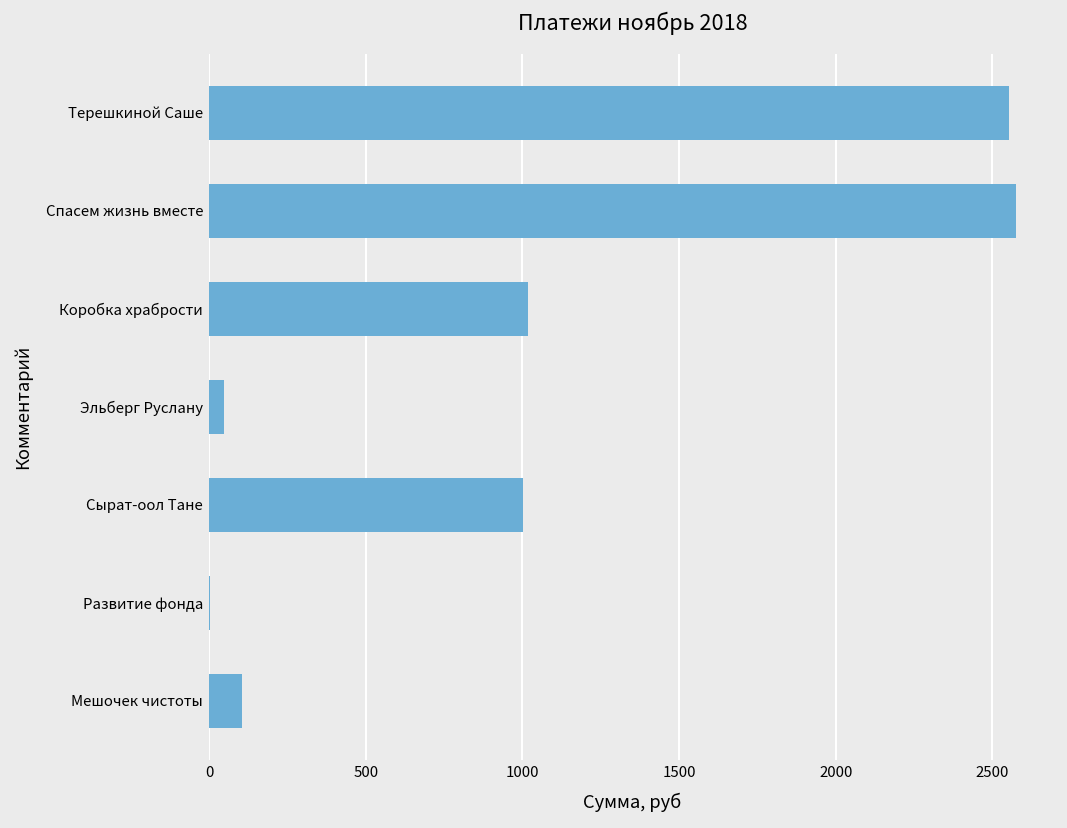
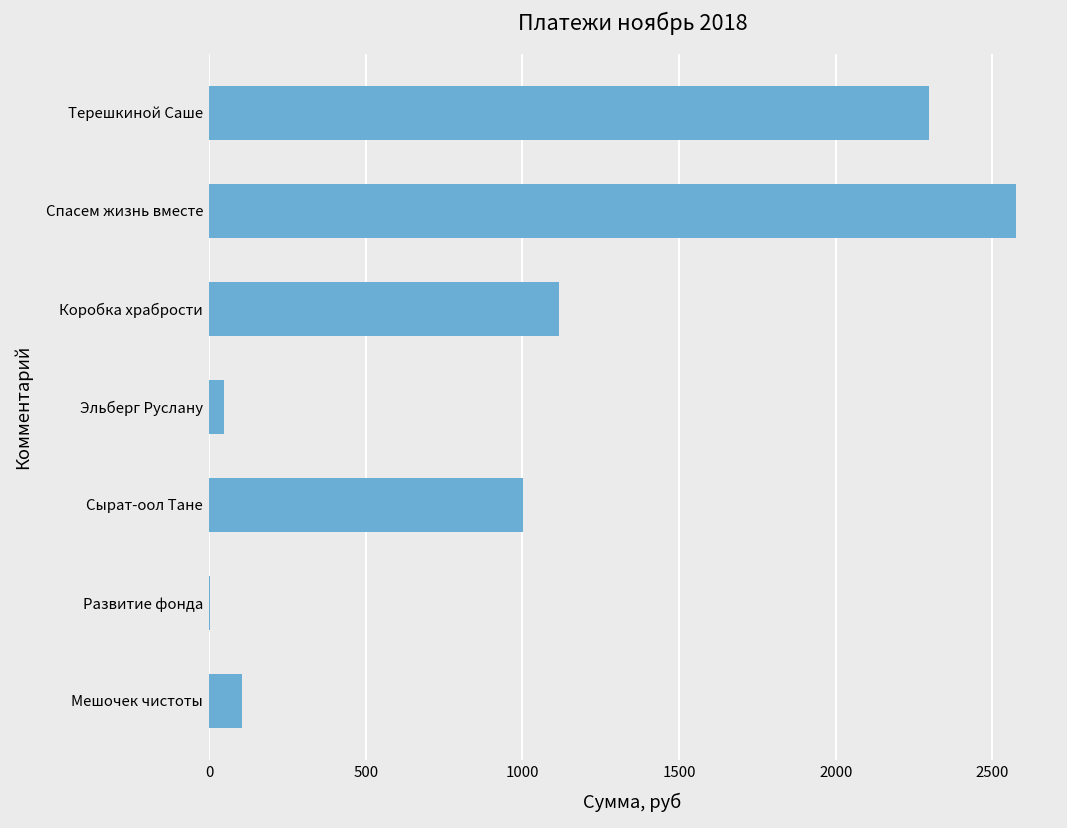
  {
-   "Терешкиной Саше": 2550,
+   "Терешкиной Саше": 2300,
    "Спасем жизнь вместе": 2570,
-   "Коробка храбрости": 1020,
+   "Коробка храбрости": 1120,
    "Эльберг Руслану": 50,
    "Сырат-оол Тане": 1000,
    "Мешочек чистоты": 110
  }
